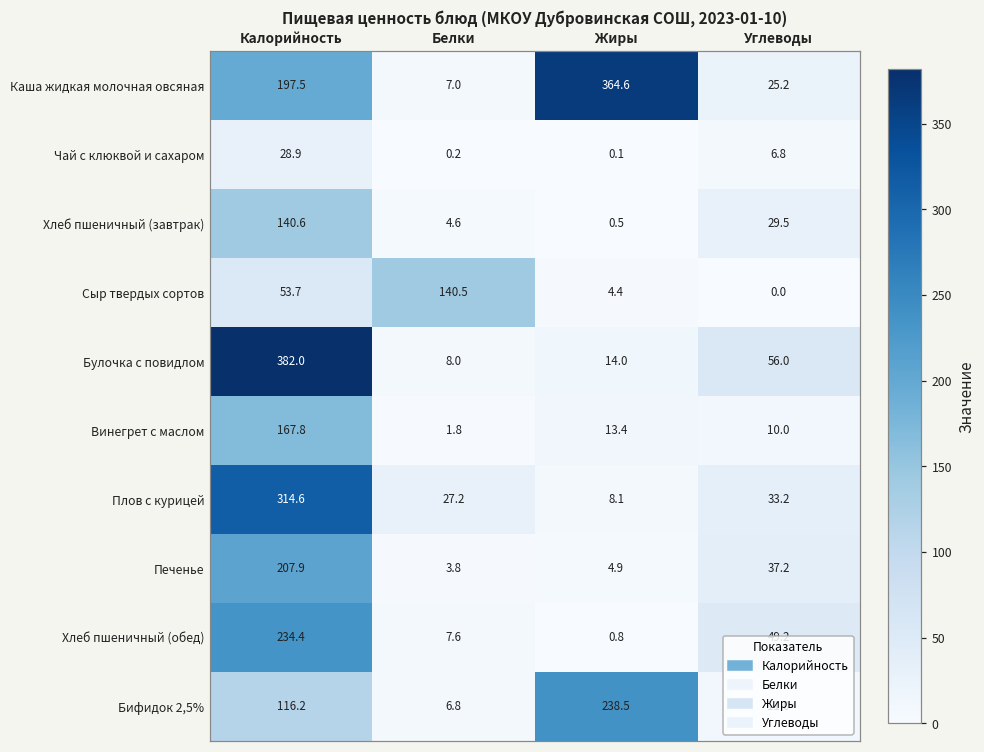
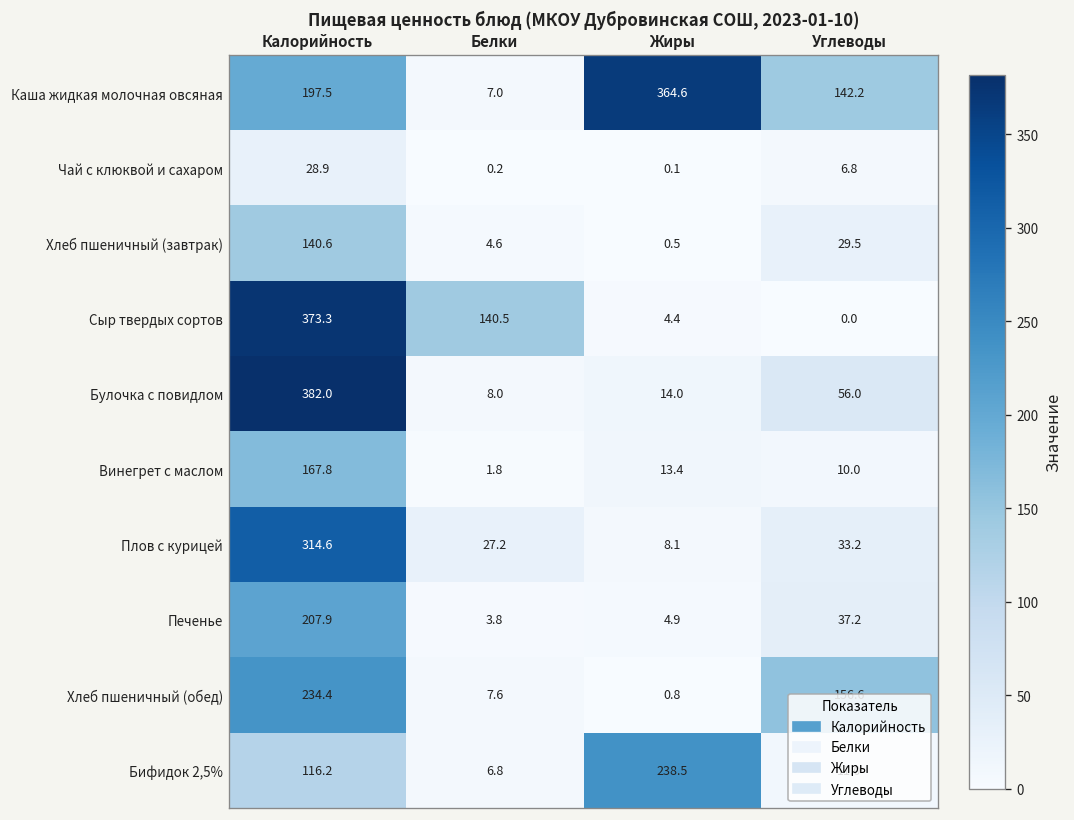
  {
    "Каша жидкая молочная овсяная": {
      "Калорийность": 197.5,
      "Белки": 7.0,
      "Жиры": 364.6,
-     "Углеводы": 25.2
+     "Углеводы": 142.2
    },
    "Чай с клюквой и сахаром": {
      "Калорийность": 28.9,
      "Белки": 0.2,
      "Жиры": 0.1,
      "Углеводы": 6.8
    },
    "Хлеб пшеничный (завтрак)": {
      "Калорийность": 140.6,
      "Белки": 4.6,
      "Жиры": 0.5,
      "Углеводы": 29.5
    },
    "Сыр твердых сортов": {
-     "Калорийность": 53.7,
+     "Калорийность": 373.3,
      "Белки": 140.5,
      "Жиры": 4.4,
      "Углеводы": 0.0
    },
    "Булочка с повидлом": {
      "Калорийность": 382.0,
      "Белки": 8.0,
      "Жиры": 14.0,
      "Углеводы": 56.0
    },
    "Винегрет с маслом": {
      "Калорийность": 167.8,
      "Белки": 1.8,
      "Жиры": 13.4,
      "Углеводы": 10.0
    },
    "Плов с курицей": {
      "Калорийность": 314.6,
      "Белки": 27.2,
      "Жиры": 8.1,
      "Углеводы": 33.2
    },
    "Печенье": {
      "Калорийность": 207.9,
      "Белки": 3.8,
      "Жиры": 4.9,
      "Углеводы": 37.2
    },
    "Хлеб пшеничный (обед)": {
      "Калорийность": 234.4,
      "Белки": 7.6,
      "Жиры": 0.8,
-     "Углеводы": 49.2
+     "Углеводы": 156.6
    },
    "Бифидок 2,5%": {
      "Калорийность": 116.2,
      "Белки": 6.8,
      "Жиры": 238.5
    }
  }
